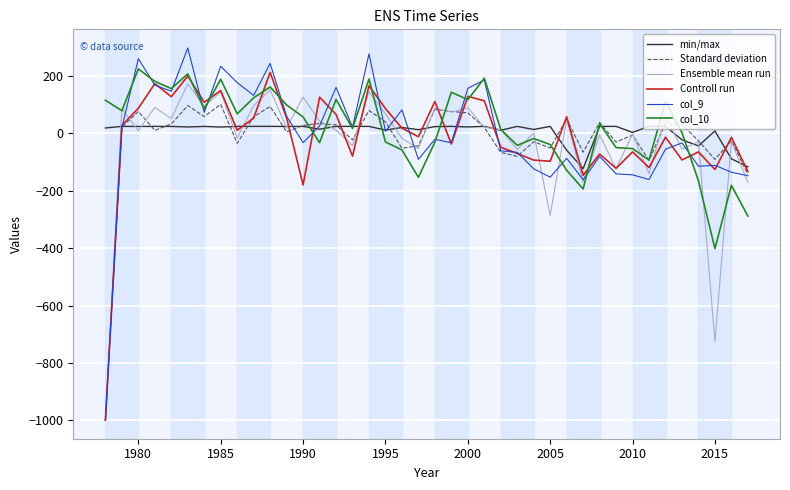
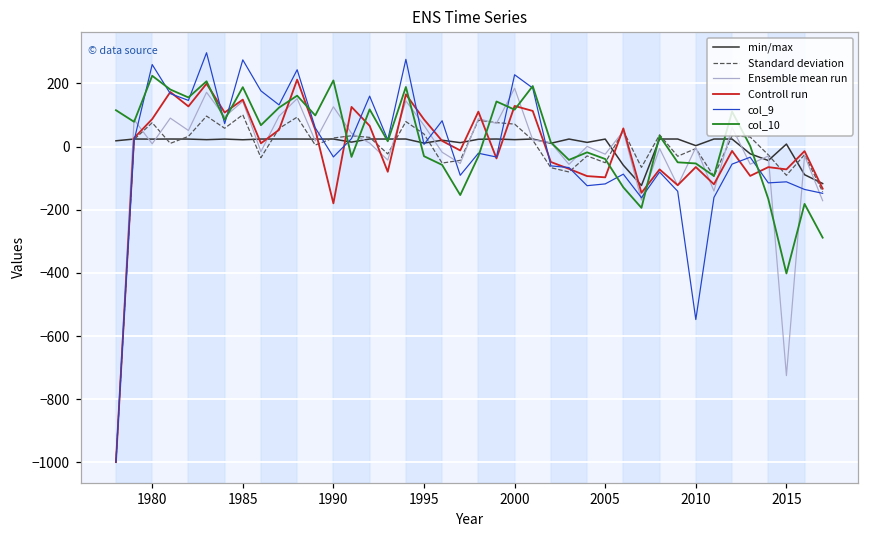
  {
    "Ensemble mean run": {
      "1980": 10,
      "1990": 130,
      "1995": 70,
-     "2000": 90,
-     "2005": -290,
+     "2000": 180,
+     "2005": -20,
      "2015": -730
    },
    "Controll run": {
      "1980": 90,
      "1990": -180,
      "1995": 90,
      "2000": 130,
      "2005": -100,
      "2010": -70,
-     "2015": -130
+     "2015": -70
    },
    "col_9": {
      "1980": 260,
-     "1985": 230,
+     "1985": 270,
      "1990": -30,
-     "2000": 160,
-     "2005": -150,
-     "2010": -150,
+     "2000": 230,
+     "2005": -120,
+     "2010": -550,
      "2015": -110
    },
    "col_10": {
      "1980": 220,
      "1985": 190,
-     "1990": 60,
+     "1990": 210,
      "1995": -30,
      "2000": 120,
      "2005": -40,
      "2010": -50,
      "2015": -400
    }
  }
